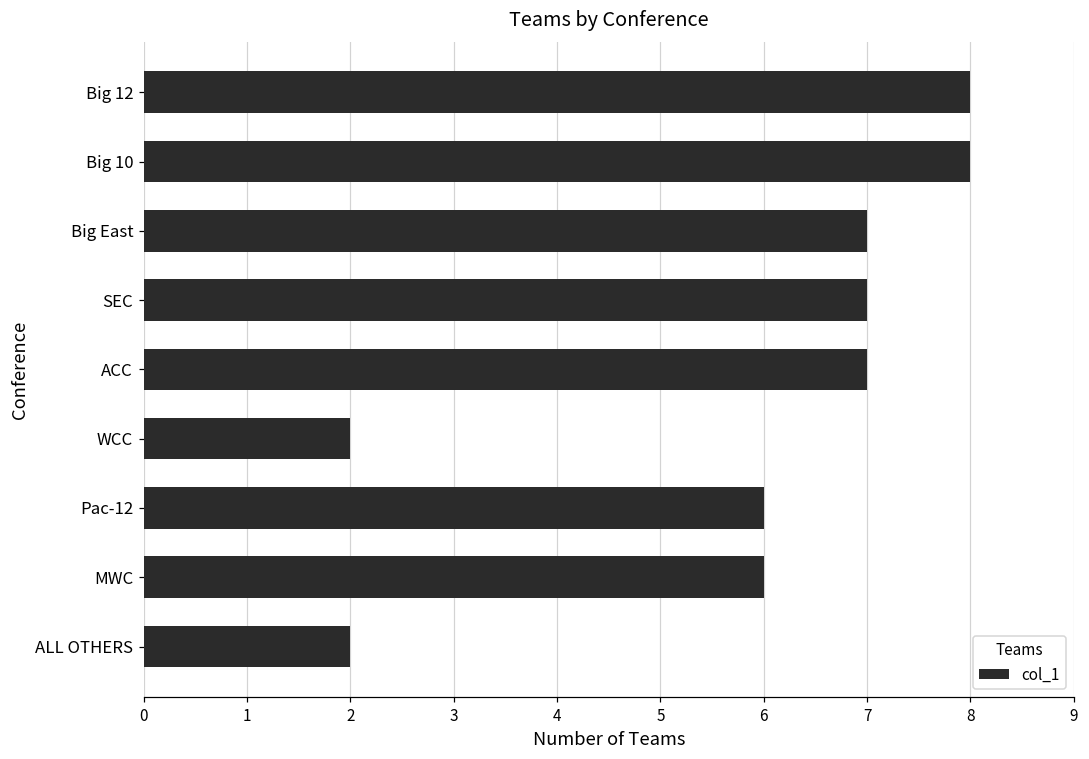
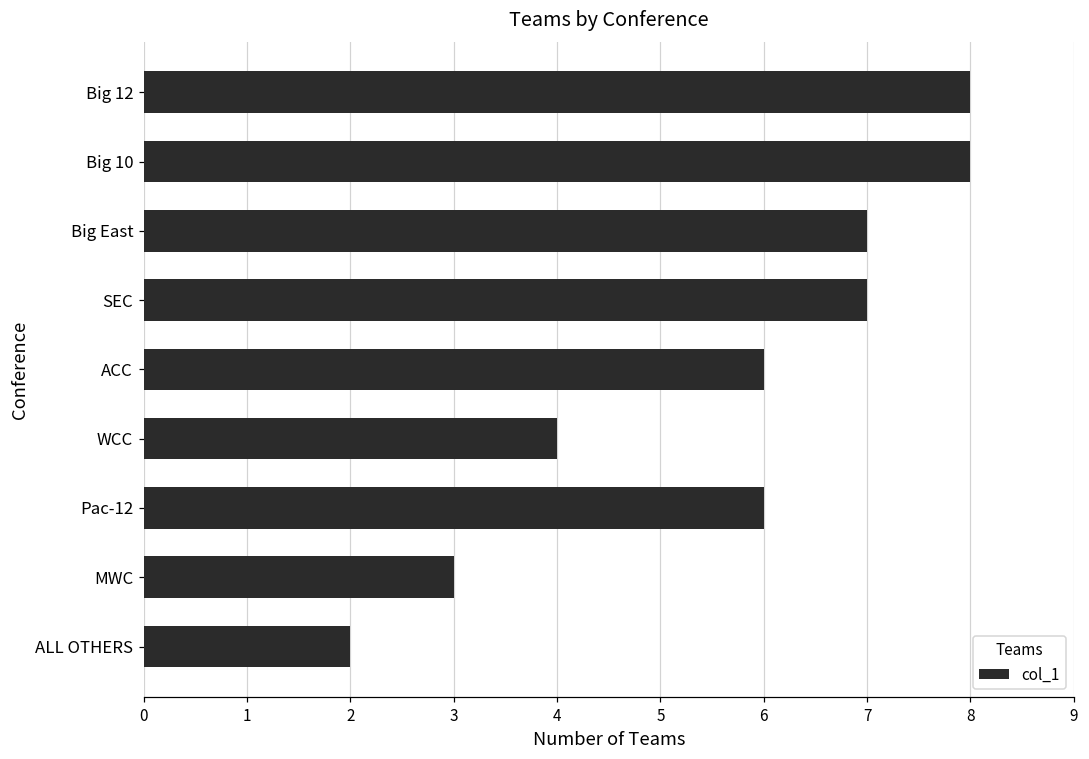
  {
    "Big 12": 8,
    "Big 10": 8,
    "Big East": 7,
    "SEC": 7,
-   "ACC": 7,
-   "WCC": 2,
+   "ACC": 6,
+   "WCC": 4,
    "Pac-12": 6,
-   "MWC": 6,
+   "MWC": 3,
    "ALL OTHERS": 2
  }
